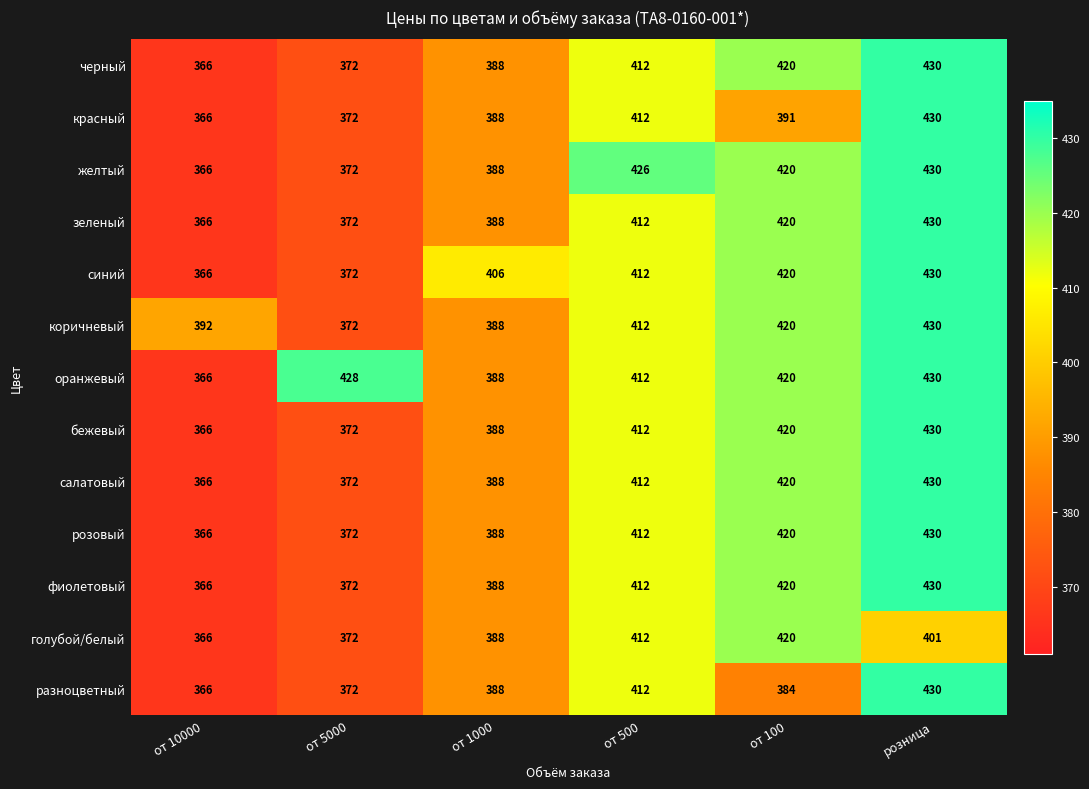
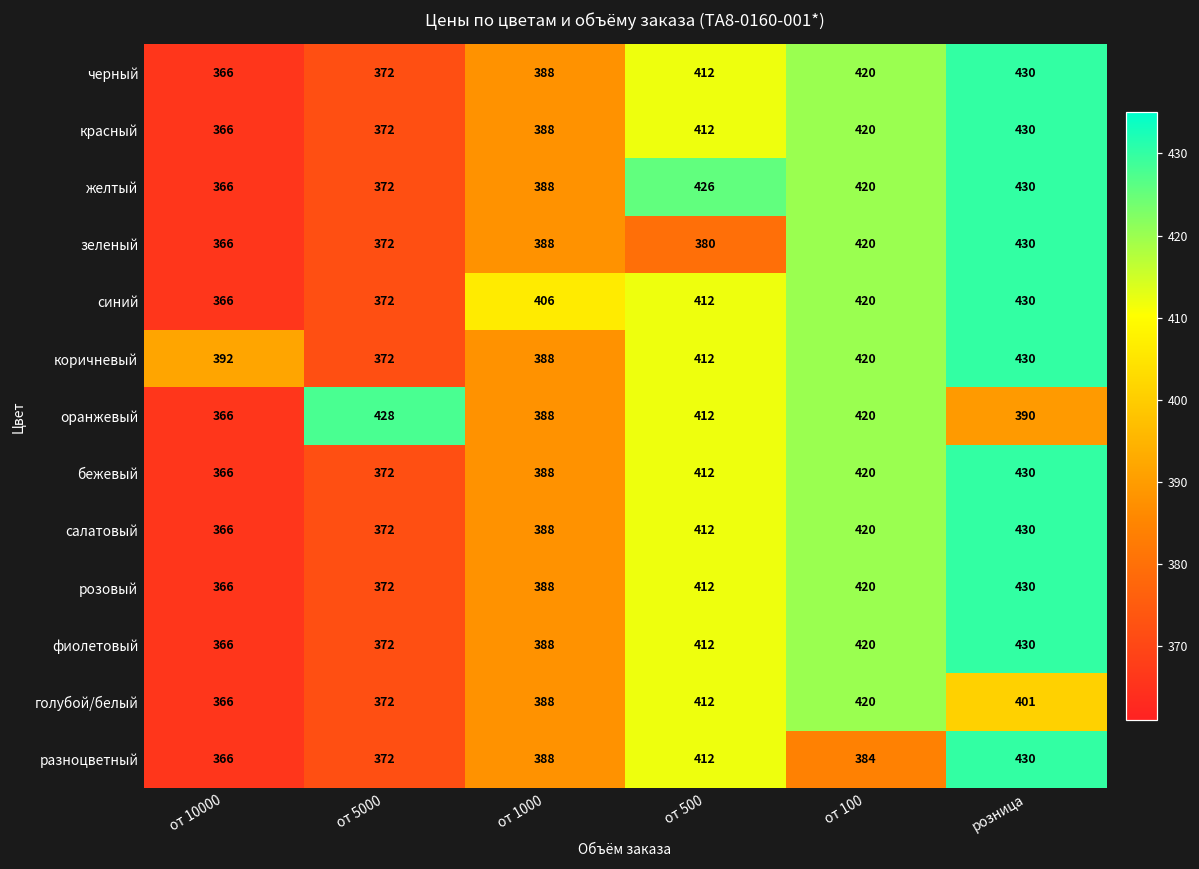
  {
    "черный": {
      "от 10000": 366,
      "от 5000": 372,
      "от 1000": 388,
      "от 500": 412,
      "от 100": 420,
      "розница": 430
    },
    "красный": {
      "от 10000": 366,
      "от 5000": 372,
      "от 1000": 388,
      "от 500": 412,
-     "от 100": 391,
+     "от 100": 420,
      "розница": 430
    },
    "желтый": {
      "от 10000": 366,
      "от 5000": 372,
      "от 1000": 388,
      "от 500": 426,
      "от 100": 420,
      "розница": 430
    },
    "зеленый": {
      "от 10000": 366,
      "от 5000": 372,
      "от 1000": 388,
-     "от 500": 412,
+     "от 500": 380,
      "от 100": 420,
      "розница": 430
    },
    "синий": {
      "от 10000": 366,
      "от 5000": 372,
      "от 1000": 406,
      "от 500": 412,
      "от 100": 420,
      "розница": 430
    },
    "коричневый": {
      "от 10000": 392,
      "от 5000": 372,
      "от 1000": 388,
      "от 500": 412,
      "от 100": 420,
      "розница": 430
    },
    "оранжевый": {
      "от 10000": 366,
      "от 5000": 428,
      "от 1000": 388,
      "от 500": 412,
      "от 100": 420,
-     "розница": 430
+     "розница": 390
    },
    "бежевый": {
      "от 10000": 366,
      "от 5000": 372,
      "от 1000": 388,
      "от 500": 412,
      "от 100": 420,
      "розница": 430
    },
    "салатовый": {
      "от 10000": 366,
      "от 5000": 372,
      "от 1000": 388,
      "от 500": 412,
      "от 100": 420,
      "розница": 430
    },
    "розовый": {
      "от 10000": 366,
      "от 5000": 372,
      "от 1000": 388,
      "от 500": 412,
      "от 100": 420,
      "розница": 430
    },
    "фиолетовый": {
      "от 10000": 366,
      "от 5000": 372,
      "от 1000": 388,
      "от 500": 412,
      "от 100": 420,
      "розница": 430
    },
    "голубой/белый": {
      "от 10000": 366,
      "от 5000": 372,
      "от 1000": 388,
      "от 500": 412,
      "от 100": 420,
      "розница": 401
    },
    "разноцветный": {
      "от 10000": 366,
      "от 5000": 372,
      "от 1000": 388,
      "от 500": 412,
      "от 100": 384,
      "розница": 430
    }
  }
